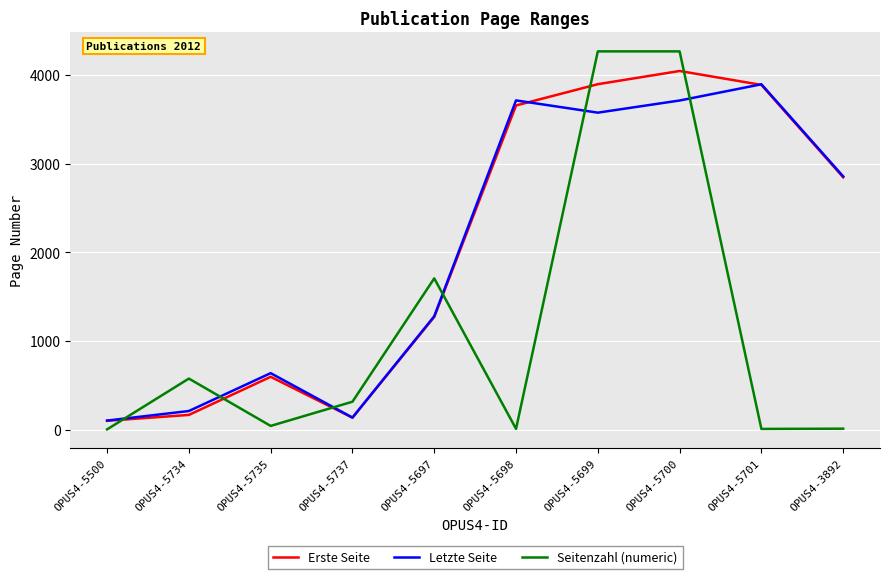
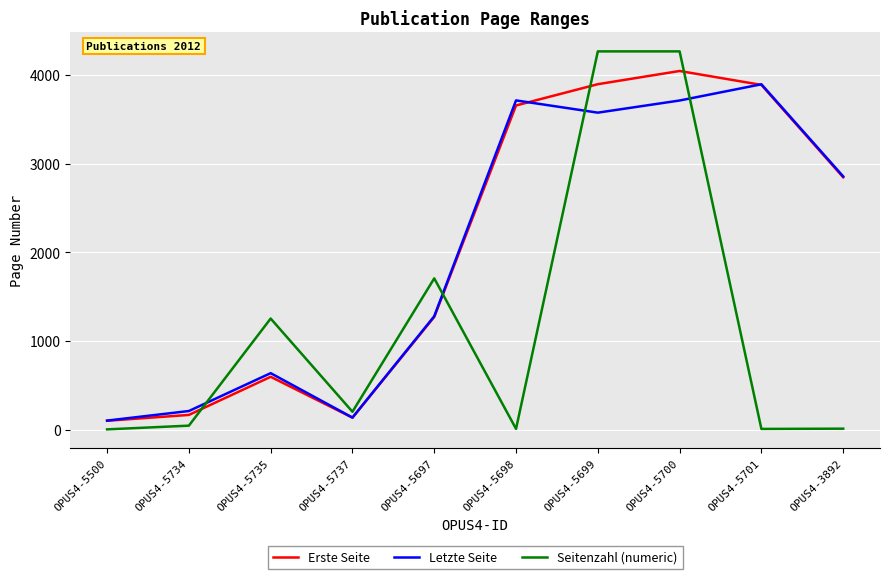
  {
    "Erste Seite": {
      "OPUS4-5734": 200,
      "OPUS4-5735": 600,
      "OPUS4-5698": 3700,
      "OPUS4-5699": 3900,
      "OPUS4-5700": 4000
    },
    "Letzte Seite": {
      "OPUS4-5734": 200,
      "OPUS4-5735": 600,
      "OPUS4-5698": 3700,
      "OPUS4-5699": 3600,
      "OPUS4-5700": 3700
    },
    "Seitenzahl (numeric)": {
      "OPUS4-5500": 0,
-     "OPUS4-5734": 600,
-     "OPUS4-5735": 0,
-     "OPUS4-5737": 300,
+     "OPUS4-5734": 0,
+     "OPUS4-5735": 1300,
+     "OPUS4-5737": 200,
      "OPUS4-5697": 1700,
      "OPUS4-5698": 0,
      "OPUS4-5699": 4300,
      "OPUS4-5700": 4300,
      "OPUS4-5701": 0,
      "OPUS4-3892": 0
    }
  }
